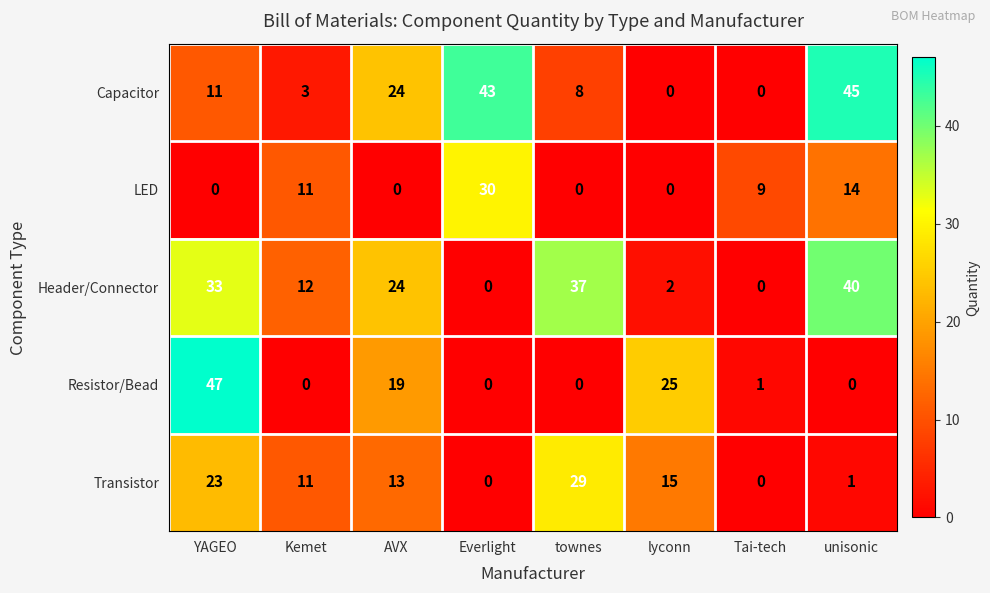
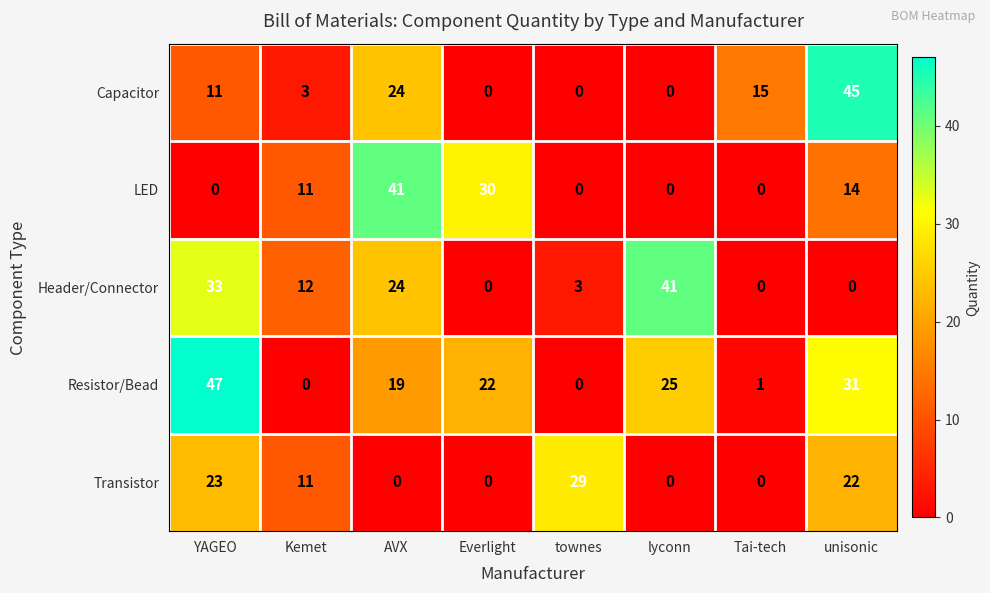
  {
    "Capacitor": {
      "YAGEO": 11,
      "Kemet": 3,
      "AVX": 24,
-     "Everlight": 43,
-     "townes": 8,
+     "Everlight": 0,
+     "townes": 0,
      "lyconn": 0,
-     "Tai-tech": 0,
+     "Tai-tech": 15,
      "unisonic": 45
    },
    "LED": {
      "YAGEO": 0,
      "Kemet": 11,
-     "AVX": 0,
+     "AVX": 41,
      "Everlight": 30,
      "townes": 0,
      "lyconn": 0,
-     "Tai-tech": 9,
+     "Tai-tech": 0,
      "unisonic": 14
    },
    "Header/Connector": {
      "YAGEO": 33,
      "Kemet": 12,
      "AVX": 24,
      "Everlight": 0,
-     "townes": 37,
-     "lyconn": 2,
+     "townes": 3,
+     "lyconn": 41,
      "Tai-tech": 0,
-     "unisonic": 40
+     "unisonic": 0
    },
    "Resistor/Bead": {
      "YAGEO": 47,
      "Kemet": 0,
      "AVX": 19,
-     "Everlight": 0,
+     "Everlight": 22,
      "townes": 0,
      "lyconn": 25,
      "Tai-tech": 1,
-     "unisonic": 0
+     "unisonic": 31
    },
    "Transistor": {
      "YAGEO": 23,
      "Kemet": 11,
-     "AVX": 13,
+     "AVX": 0,
      "Everlight": 0,
      "townes": 29,
-     "lyconn": 15,
+     "lyconn": 0,
      "Tai-tech": 0,
-     "unisonic": 1
+     "unisonic": 22
    }
  }
